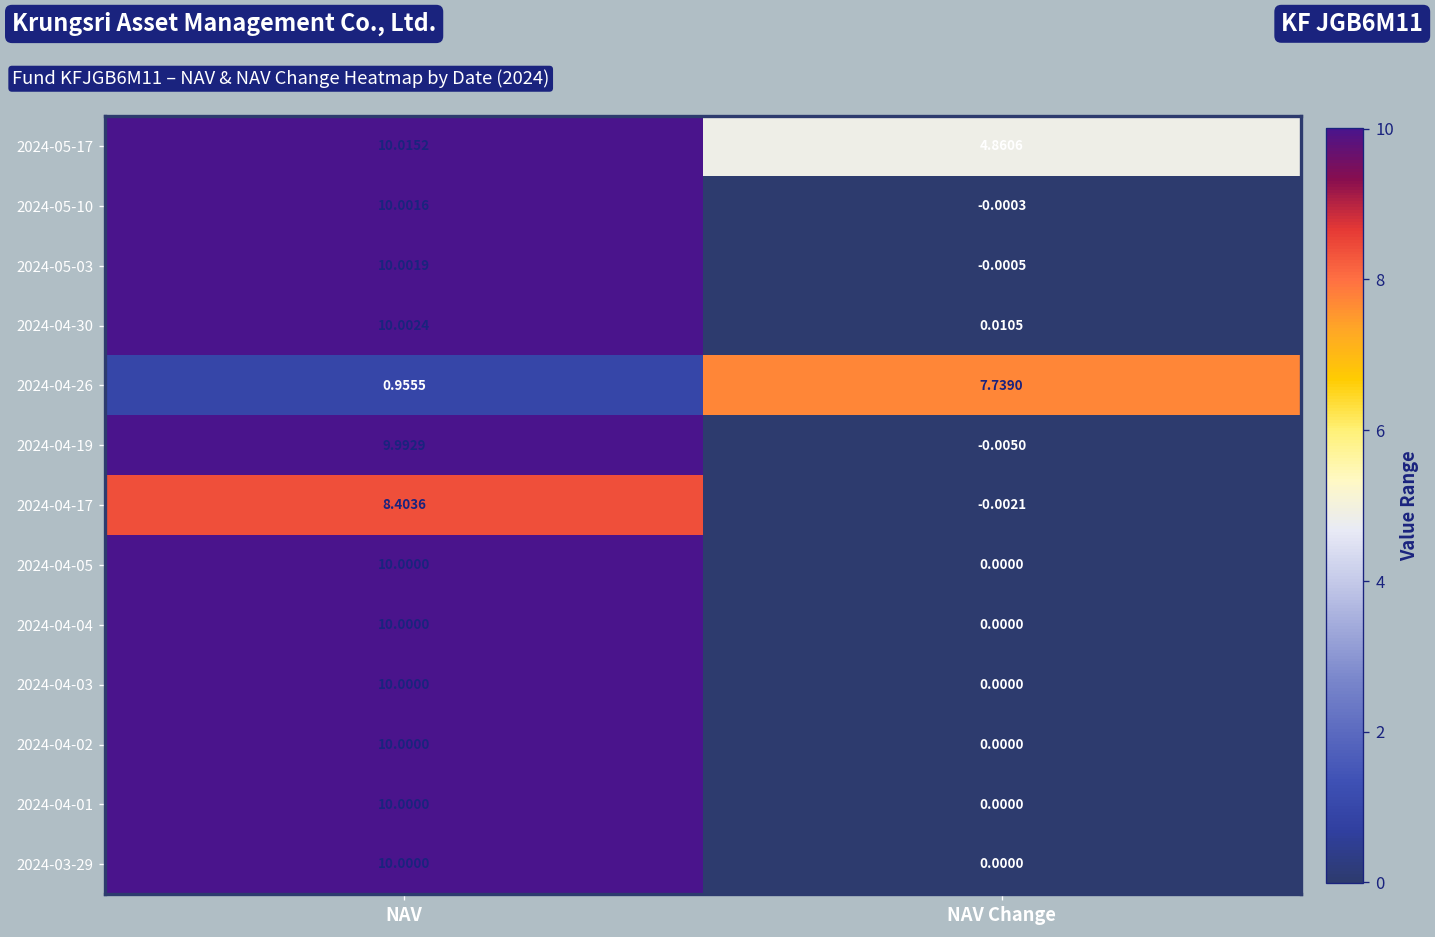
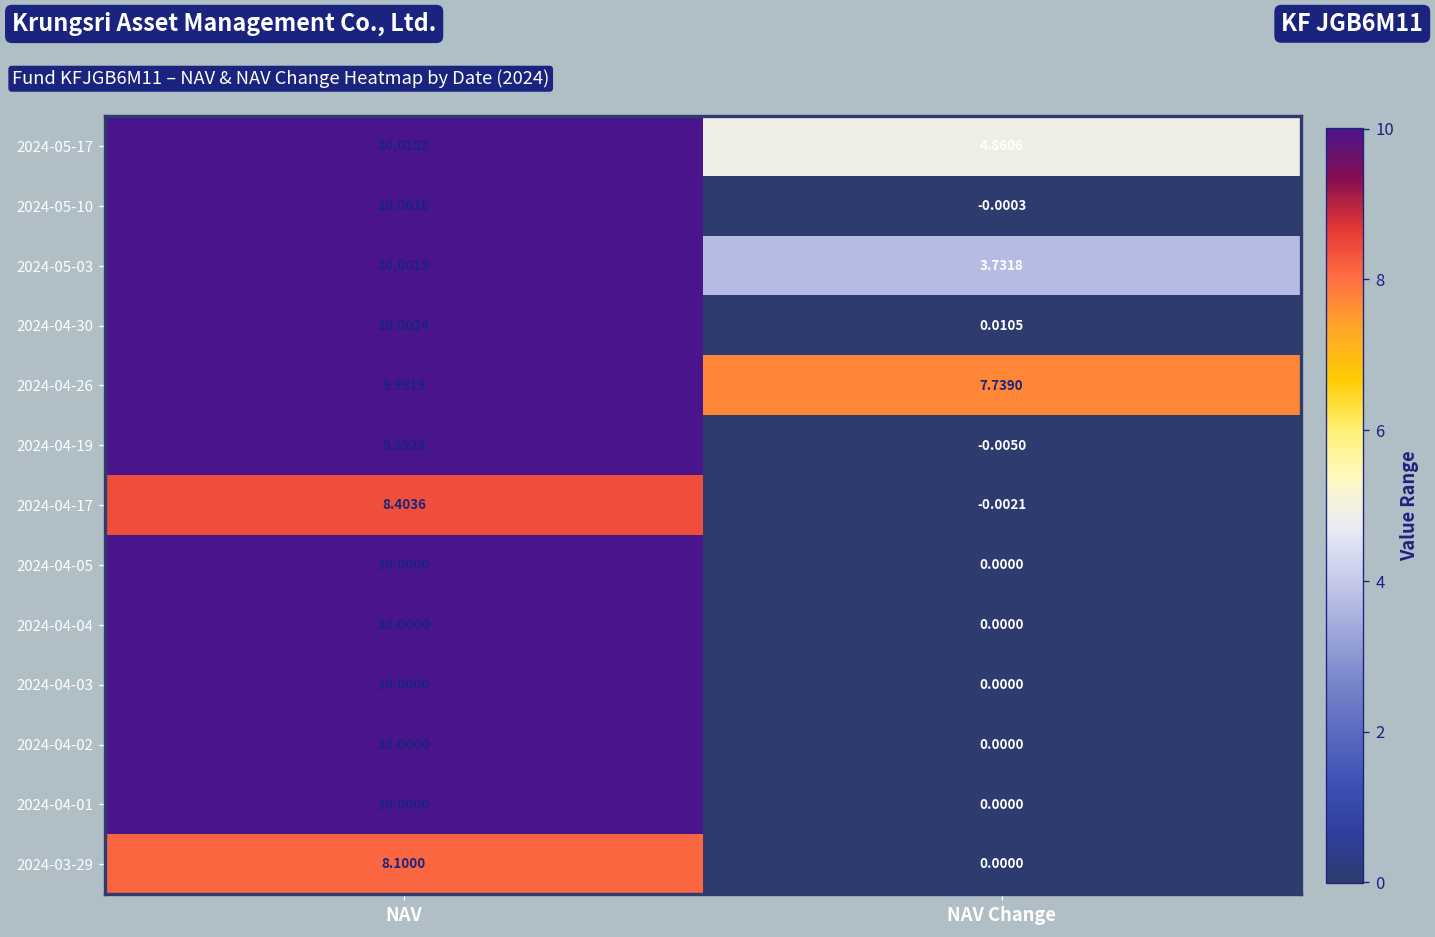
  {
    "2024-05-17": {
      "NAV": 10.0152
    },
    "2024-05-10": {
      "NAV": 10.0016,
      "NAV Change": -0.0003
    },
    "2024-05-03": {
      "NAV": 10.0019,
-     "NAV Change": -0.0005
+     "NAV Change": 3.7318
    },
    "2024-04-30": {
      "NAV": 10.0024,
      "NAV Change": 0.0105
    },
    "2024-04-26": {
-     "NAV": 0.9555,
+     "NAV": 9.9919,
      "NAV Change": 7.7390
    },
    "2024-04-19": {
      "NAV": 9.9929,
      "NAV Change": -0.0050
    },
    "2024-04-17": {
      "NAV": 8.4036,
      "NAV Change": -0.0021
    },
    "2024-04-05": {
      "NAV": 10.0000,
      "NAV Change": 0.0000
    },
    "2024-04-04": {
      "NAV": 10.0000,
      "NAV Change": 0.0000
    },
    "2024-04-03": {
      "NAV": 10.0000,
      "NAV Change": 0.0000
    },
    "2024-04-02": {
      "NAV": 10.0000,
      "NAV Change": 0.0000
    },
    "2024-04-01": {
      "NAV": 10.0000,
      "NAV Change": 0.0000
    },
    "2024-03-29": {
-     "NAV": 10.0000,
+     "NAV": 8.1000,
      "NAV Change": 0.0000
    }
  }
